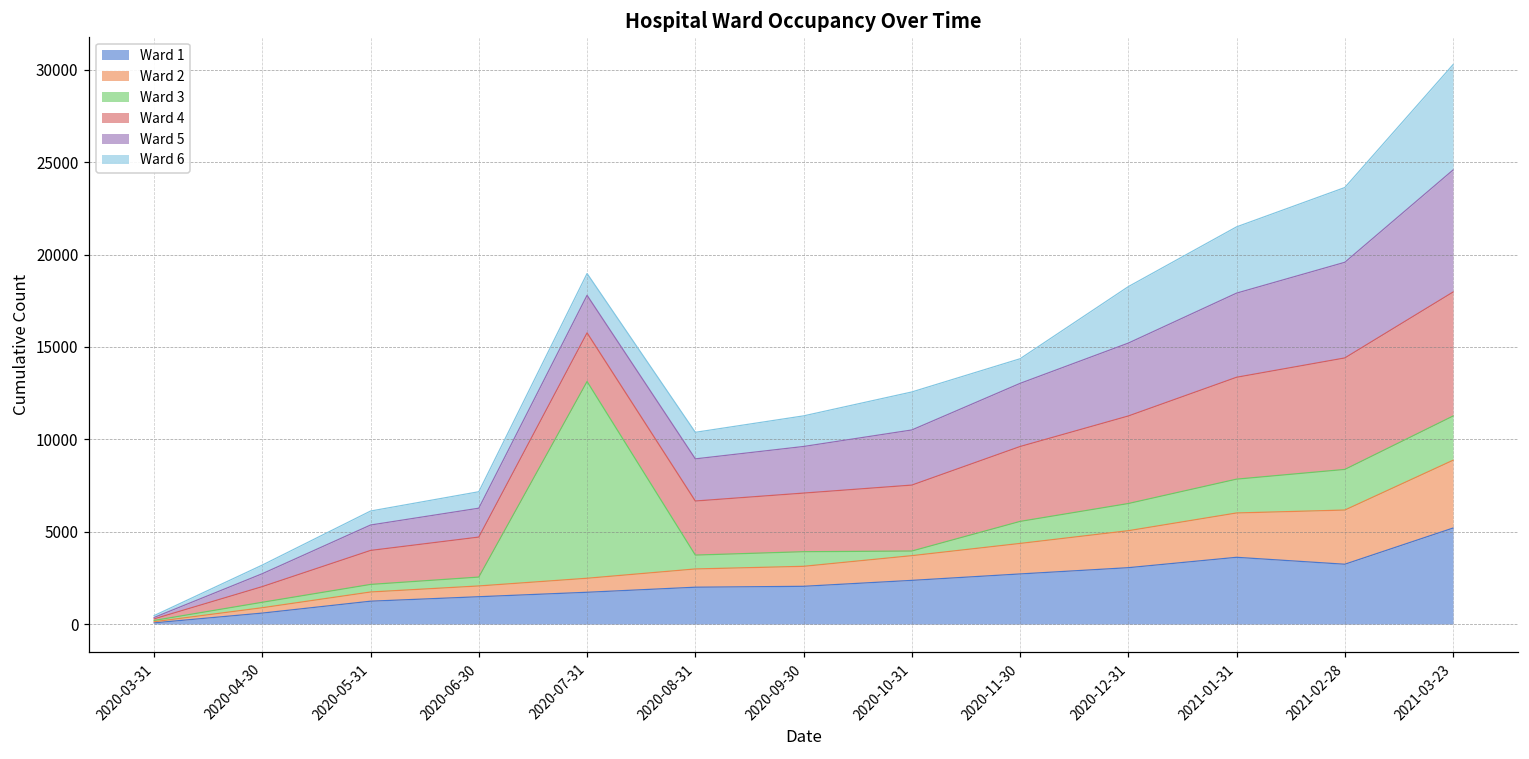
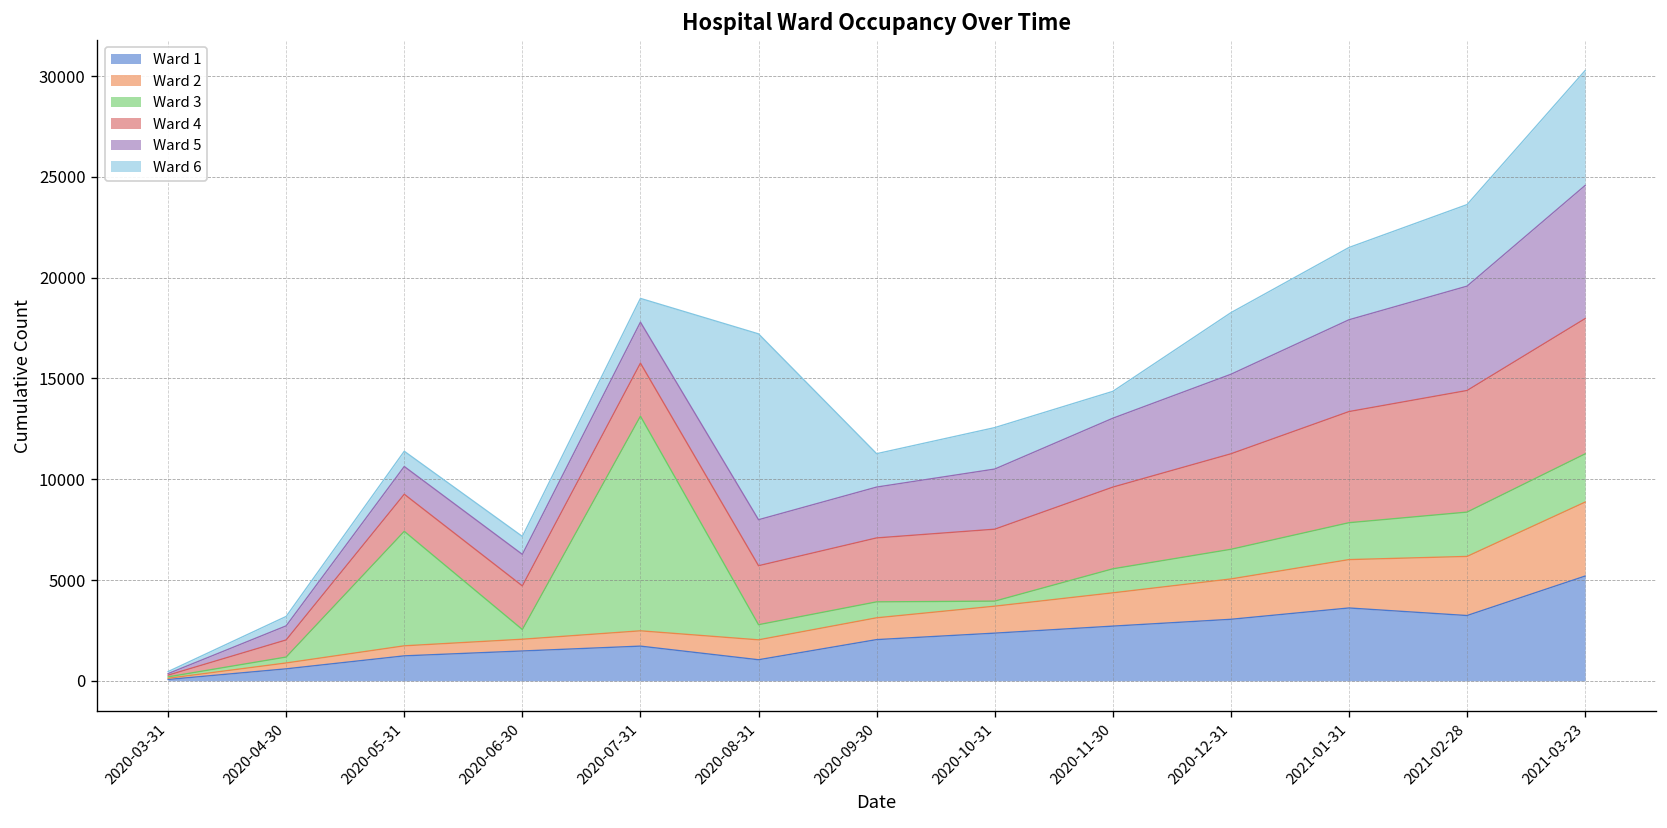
  {
    "Ward 1": {
      "2020-04-30": 600,
      "2020-05-31": 1200,
      "2020-06-30": 1500,
      "2020-07-31": 1700,
-     "2020-08-31": 2000,
+     "2020-08-31": 1000,
      "2020-09-30": 2000,
      "2020-10-31": 2400,
      "2020-11-30": 2700,
      "2020-12-31": 3100,
      "2021-01-31": 3600,
      "2021-02-28": 3200,
      "2021-03-23": 5200
    },
    "Ward 3": {
      "2020-04-30": 300,
-     "2020-05-31": 400,
+     "2020-05-31": 5700,
      "2020-06-30": 500,
      "2020-07-31": 10700,
      "2020-08-31": 800,
      "2020-09-30": 800,
      "2020-10-31": 300,
      "2020-11-30": 1200,
      "2020-12-31": 1500,
      "2021-01-31": 1800,
      "2021-02-28": 2200,
      "2021-03-23": 2400
    },
    "Ward 5": {
      "2020-04-30": 700,
      "2020-05-31": 1400,
      "2020-06-30": 1600,
      "2020-07-31": 2000,
      "2020-08-31": 2300,
      "2020-09-30": 2500,
      "2020-10-31": 3000,
      "2020-11-30": 3400,
      "2020-12-31": 3900,
      "2021-01-31": 4600,
      "2021-02-28": 5200,
      "2021-03-23": 6600
    },
    "Ward 6": {
      "2020-04-30": 500,
      "2020-05-31": 800,
      "2020-06-30": 900,
      "2020-07-31": 1200,
-     "2020-08-31": 1400,
+     "2020-08-31": 9200,
      "2020-09-30": 1700,
      "2020-10-31": 2100,
      "2020-11-30": 1300,
      "2020-12-31": 3100,
      "2021-01-31": 3600,
      "2021-02-28": 4000,
      "2021-03-23": 5700
    }
  }
